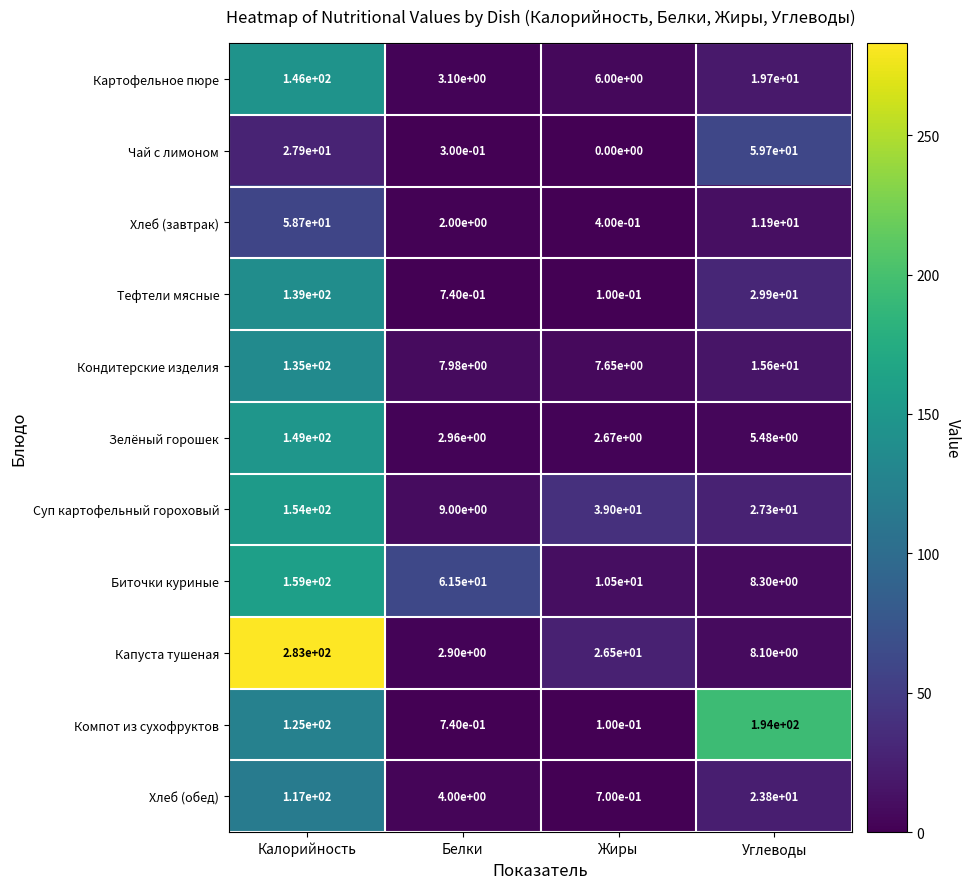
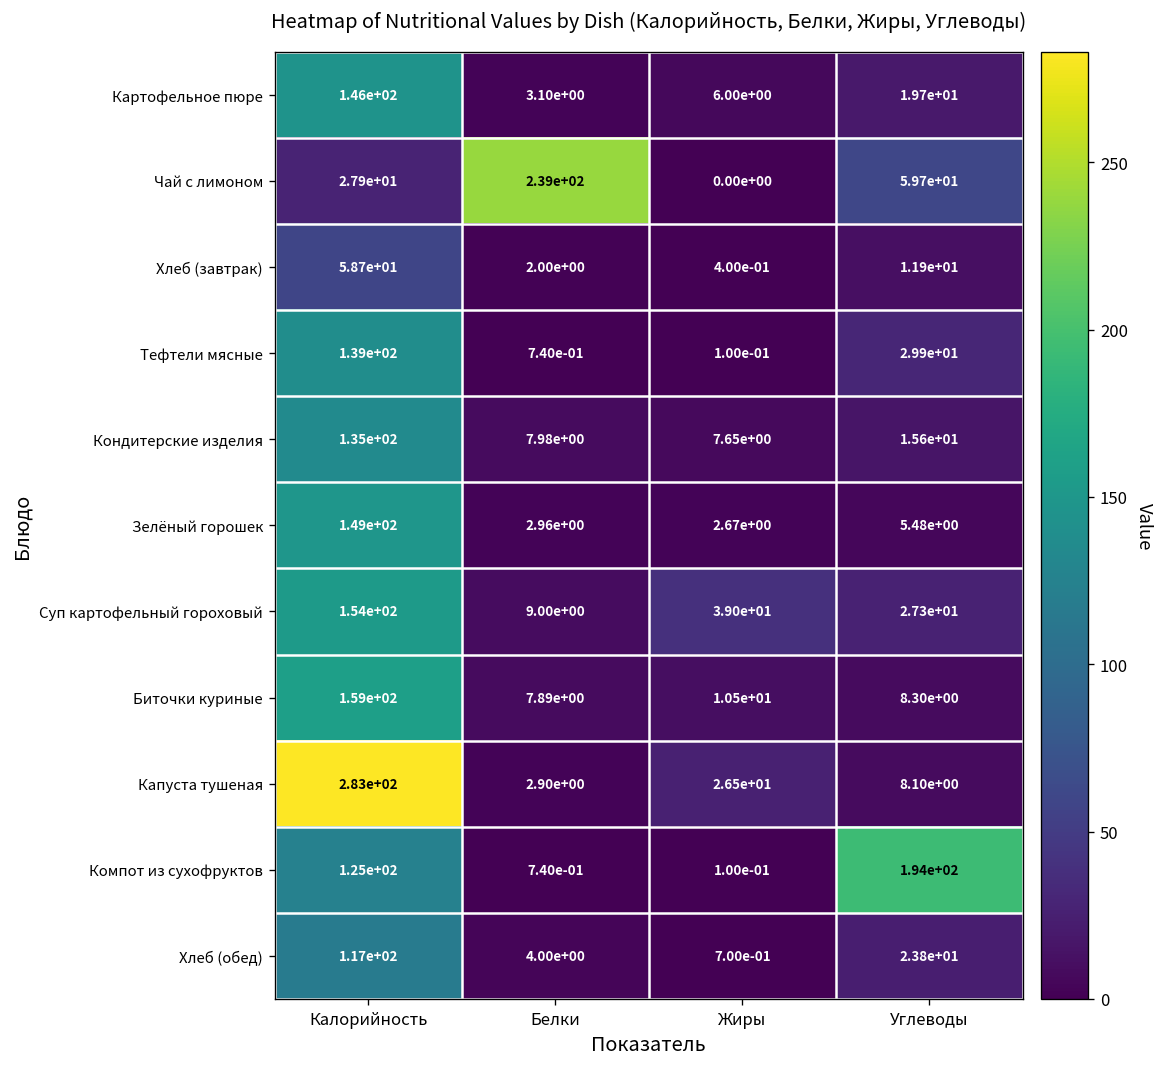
  {
    "Картофельное пюре": {
      "Калорийность": "1.46e+02",
      "Белки": "3.10e+00",
      "Жиры": "6.00e+00",
      "Углеводы": "1.97e+01"
    },
    "Чай с лимоном": {
      "Калорийность": "2.79e+01",
-     "Белки": "3.00e-01",
+     "Белки": "2.39e+02",
      "Жиры": "0.00e+00",
      "Углеводы": "5.97e+01"
    },
    "Хлеб (завтрак)": {
      "Калорийность": "5.87e+01",
      "Белки": "2.00e+00",
      "Жиры": "4.00e-01",
      "Углеводы": "1.19e+01"
    },
    "Тефтели мясные": {
      "Калорийность": "1.39e+02",
      "Белки": "7.40e-01",
      "Жиры": "1.00e-01",
      "Углеводы": "2.99e+01"
    },
    "Кондитерские изделия": {
      "Калорийность": "1.35e+02",
      "Белки": "7.98e+00",
      "Жиры": "7.65e+00",
      "Углеводы": "1.56e+01"
    },
    "Зелёный горошек": {
      "Калорийность": "1.49e+02",
      "Белки": "2.96e+00",
      "Жиры": "2.67e+00",
      "Углеводы": "5.48e+00"
    },
    "Суп картофельный гороховый": {
      "Калорийность": "1.54e+02",
      "Белки": "9.00e+00",
      "Жиры": "3.90e+01",
      "Углеводы": "2.73e+01"
    },
    "Биточки куриные": {
      "Калорийность": "1.59e+02",
-     "Белки": "6.15e+01",
+     "Белки": "7.89e+00",
      "Жиры": "1.05e+01",
      "Углеводы": "8.30e+00"
    },
    "Капуста тушеная": {
      "Калорийность": "2.83e+02",
      "Белки": "2.90e+00",
      "Жиры": "2.65e+01",
      "Углеводы": "8.10e+00"
    },
    "Компот из сухофруктов": {
      "Калорийность": "1.25e+02",
      "Белки": "7.40e-01",
      "Жиры": "1.00e-01",
      "Углеводы": "1.94e+02"
    },
    "Хлеб (обед)": {
      "Калорийность": "1.17e+02",
      "Белки": "4.00e+00",
      "Жиры": "7.00e-01",
      "Углеводы": "2.38e+01"
    }
  }
